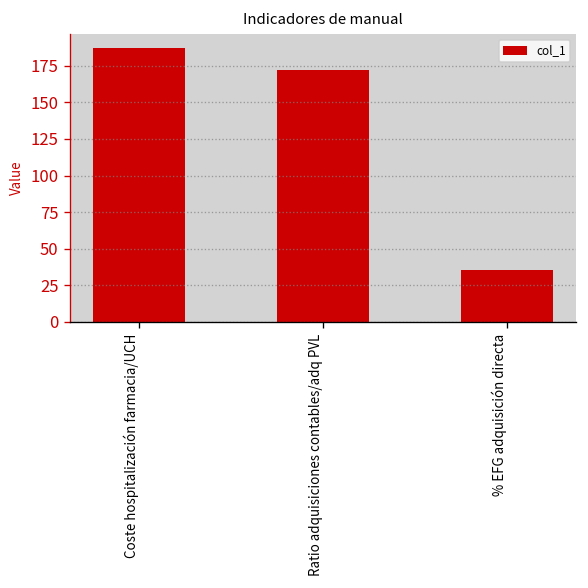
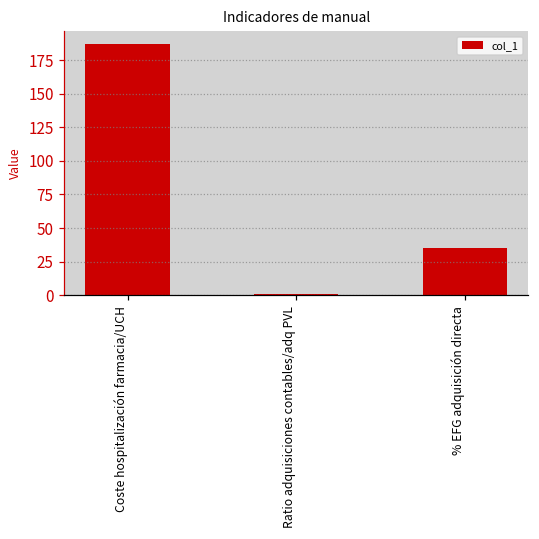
  {
    "Coste hospitalización farmacia/UCH": 187,
-   "Ratio adquisiciones contables/adq PVL": 172,
+   "Ratio adquisiciones contables/adq PVL": 1,
    "% EFG adquisición directa": 35
  }
